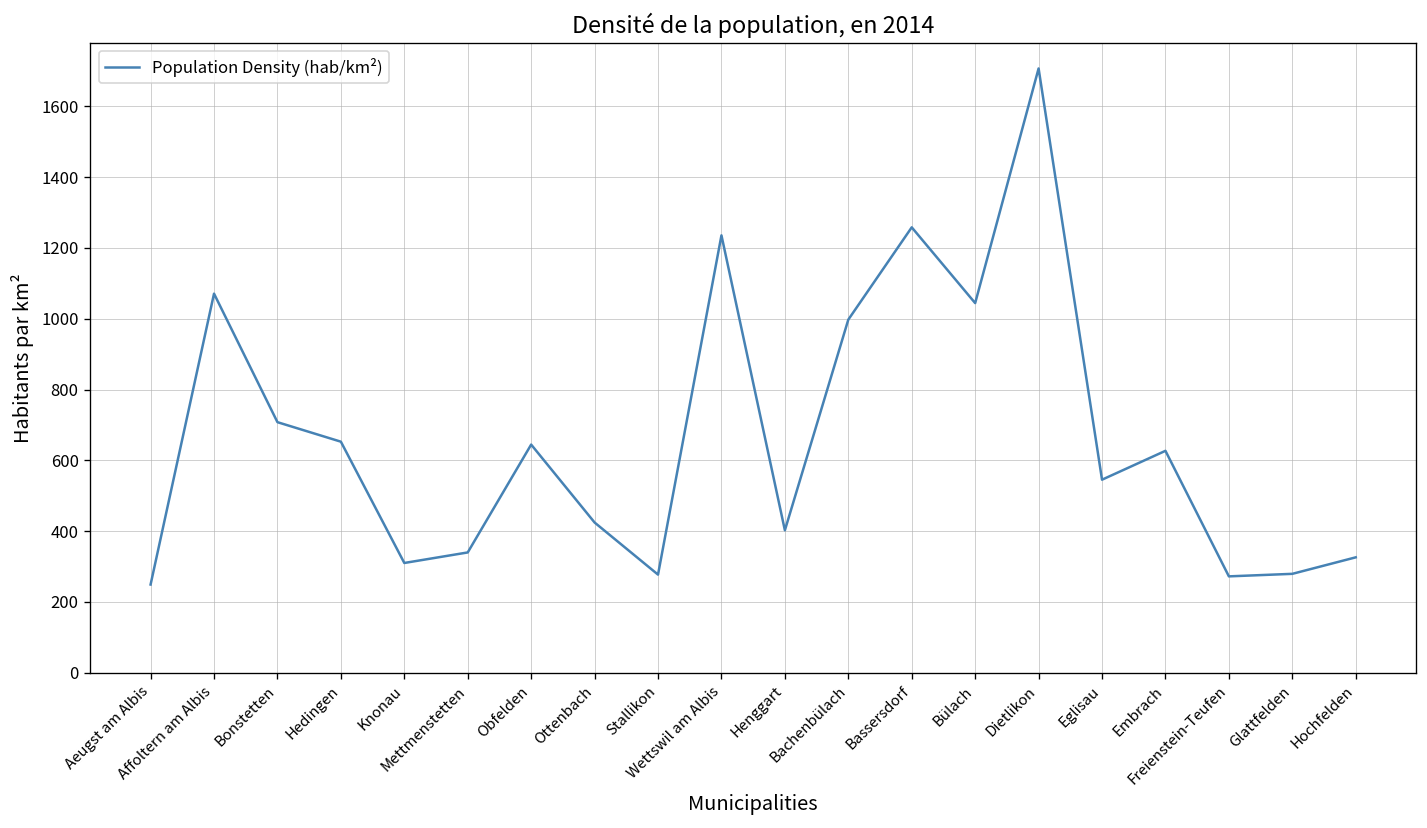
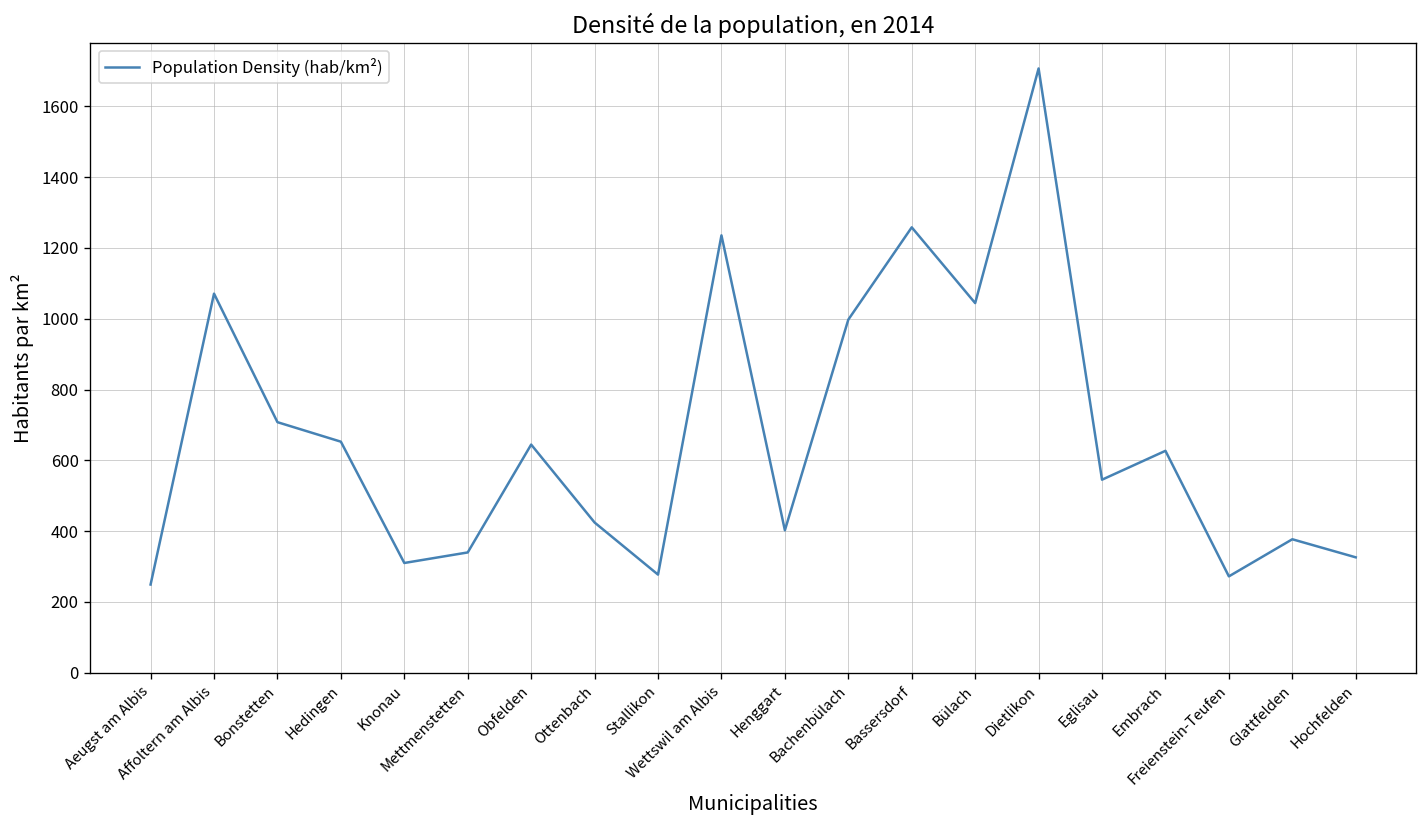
  {
    "Aeugst am Albis": 250,
    "Affoltern am Albis": 1070,
    "Bonstetten": 710,
    "Hedingen": 650,
    "Knonau": 310,
    "Mettmenstetten": 340,
    "Obfelden": 640,
    "Ottenbach": 420,
    "Stallikon": 280,
    "Wettswil am Albis": 1240,
    "Henggart": 400,
    "Bachenbülach": 1000,
    "Bassersdorf": 1260,
    "Bülach": 1040,
    "Dietlikon": 1710,
    "Eglisau": 550,
    "Embrach": 630,
    "Freienstein-Teufen": 270,
-   "Glattfelden": 280,
+   "Glattfelden": 380,
    "Hochfelden": 330
  }
